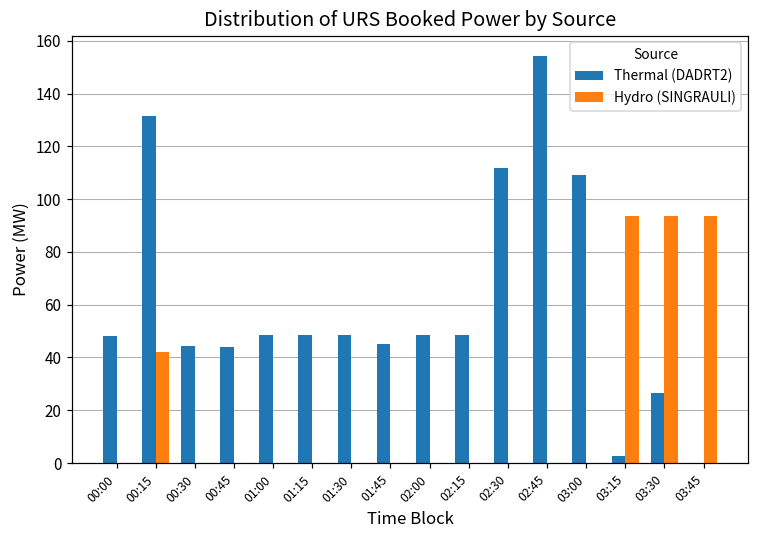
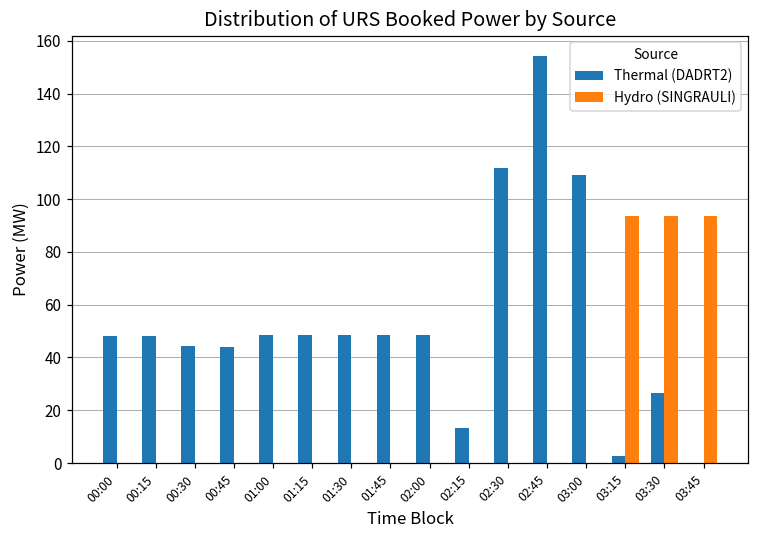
  {
    "Thermal (DADRT2)": {
      "00:00": 48,
-     "00:15": 131,
+     "00:15": 48,
      "00:30": 44,
      "00:45": 44,
      "01:00": 48,
      "01:15": 48,
      "01:30": 48,
-     "01:45": 45,
+     "01:45": 48,
      "02:00": 48,
-     "02:15": 48,
+     "02:15": 13,
      "02:30": 112,
      "02:45": 154,
      "03:00": 109,
      "03:15": 3,
      "03:30": 27,
      "03:45": 0
    },
    "Hydro (SINGRAULI)": {
      "00:00": 0,
-     "00:15": 42,
+     "00:15": 0,
      "00:30": 0,
      "00:45": 0,
      "01:00": 0,
      "01:15": 0,
      "01:30": 0,
      "01:45": 0,
      "02:00": 0,
      "02:15": 0,
      "02:30": 0,
      "02:45": 0,
      "03:00": 0,
      "03:15": 93,
      "03:30": 93,
      "03:45": 93
    }
  }
